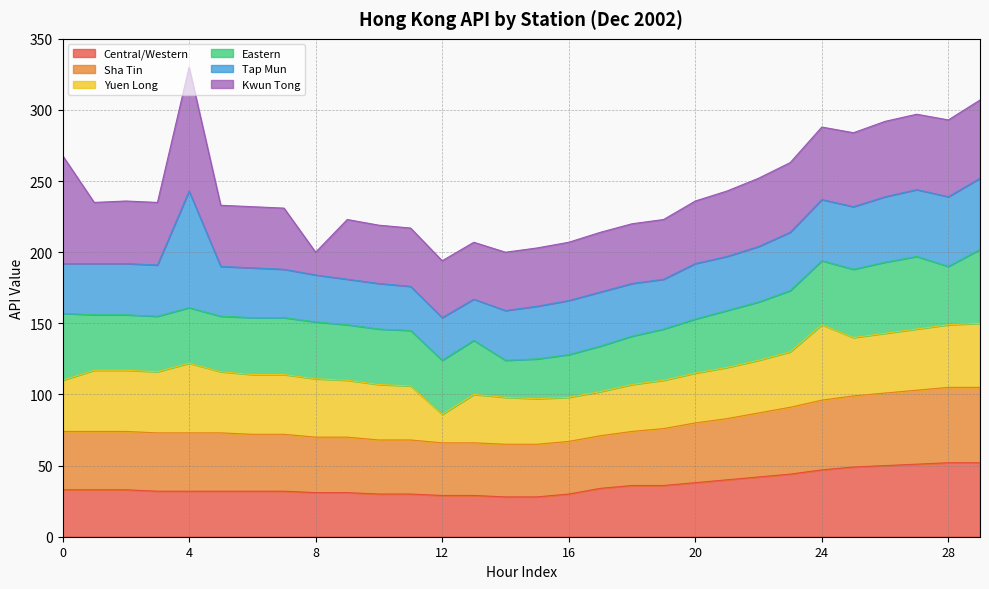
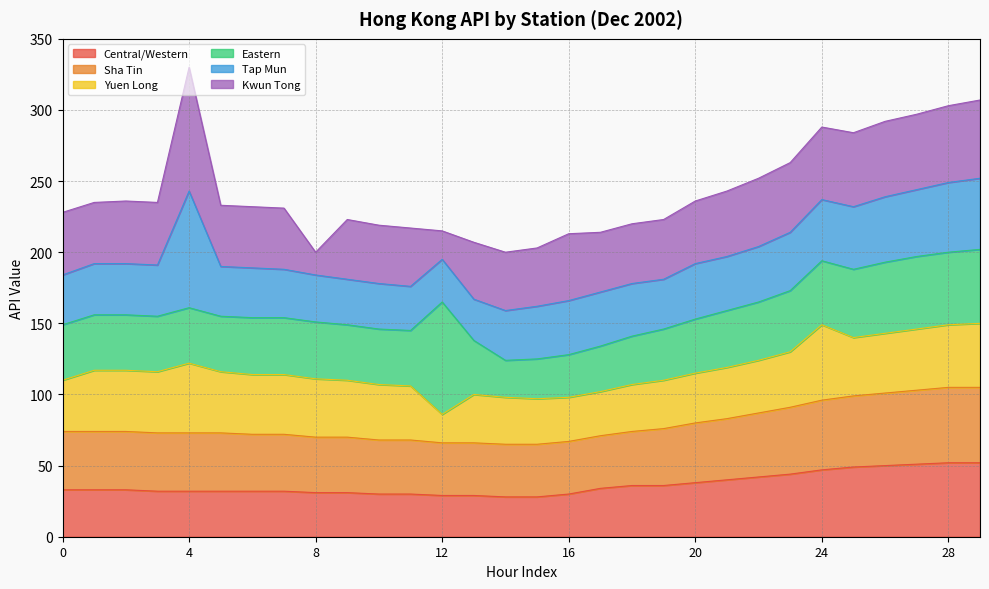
  {
    "Yuen Long": {
      "0": 36,
      "4": 49,
      "8": 41,
      "12": 20,
      "16": 31,
      "20": 35,
      "24": 53,
      "28": 44
    },
    "Eastern": {
-     "0": 47,
+     "0": 39,
      "4": 39,
      "8": 40,
-     "12": 38,
+     "12": 79,
      "16": 30,
      "20": 38,
      "24": 45,
-     "28": 41
+     "28": 51
    },
    "Tap Mun": {
      "0": 35,
      "4": 82,
      "8": 33,
      "12": 30,
      "16": 38,
      "20": 39,
      "24": 43,
      "28": 49
    },
    "Kwun Tong": {
-     "0": 76,
+     "0": 44,
      "8": 16,
-     "12": 40,
-     "16": 41,
+     "12": 20,
+     "16": 47,
      "20": 44,
      "24": 51,
      "28": 54
    }
  }
